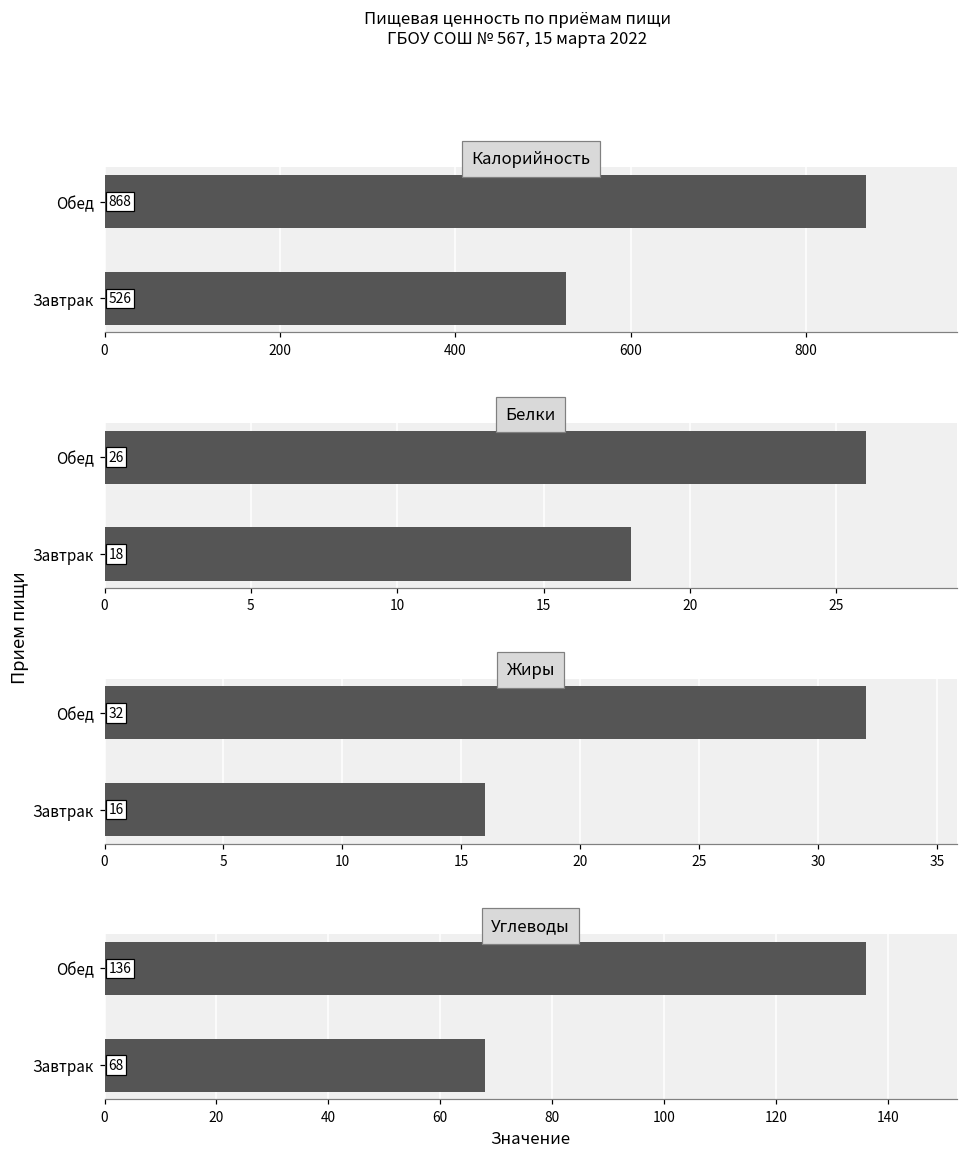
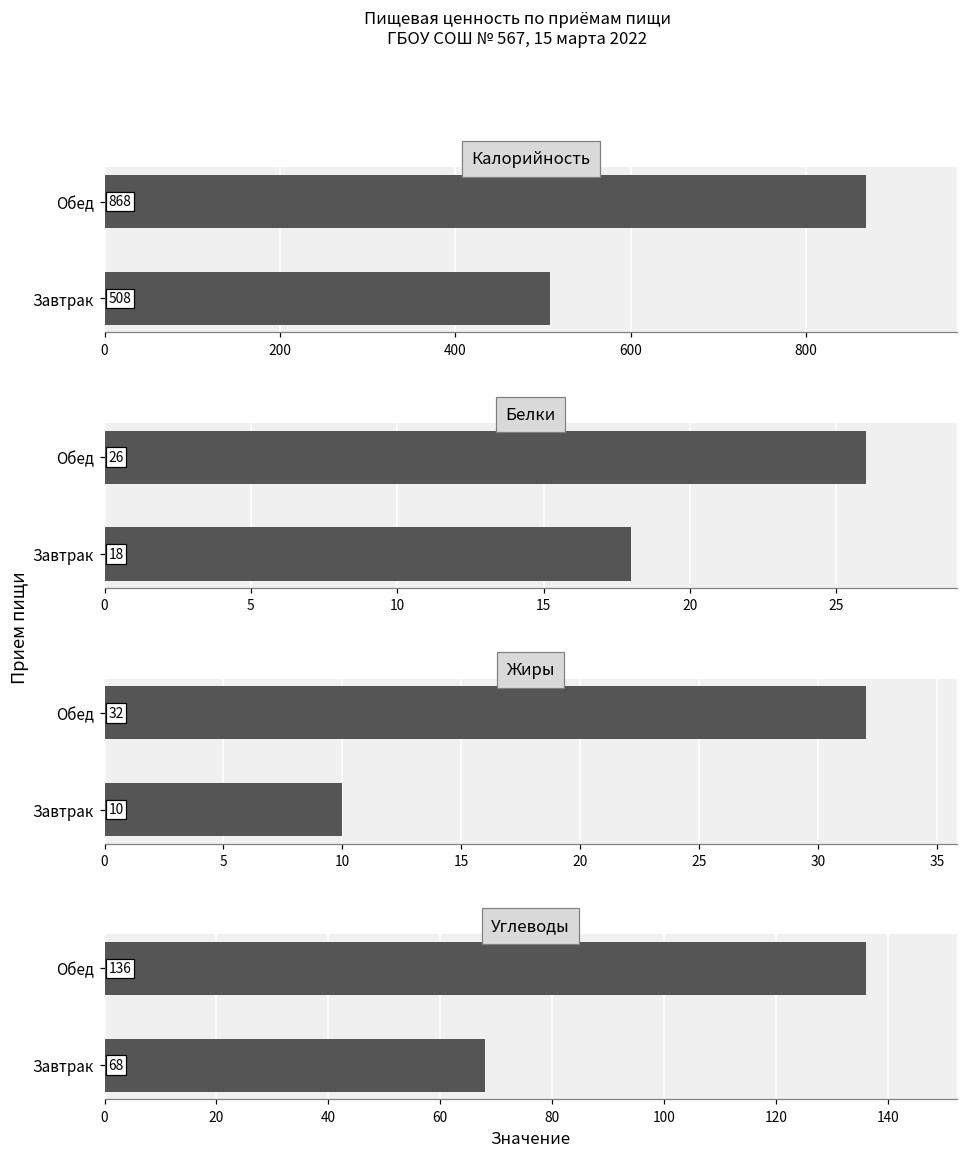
  {
    "Калорийность": {
-     "Завтрак": 526
+     "Завтрак": 508
    },
    "Жиры": {
-     "Завтрак": 16
+     "Завтрак": 10
    }
  }
